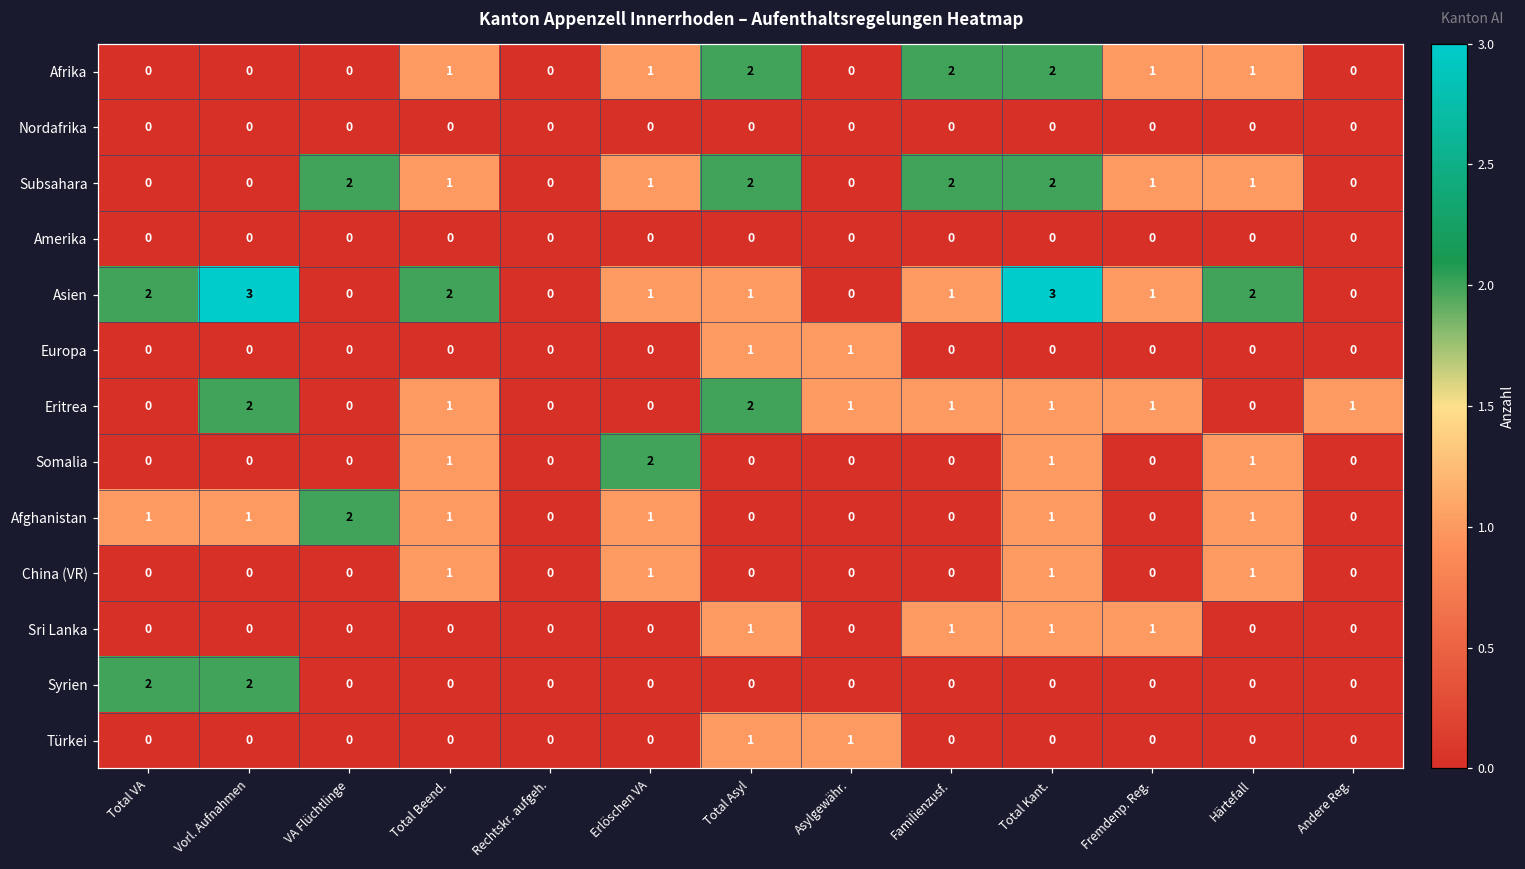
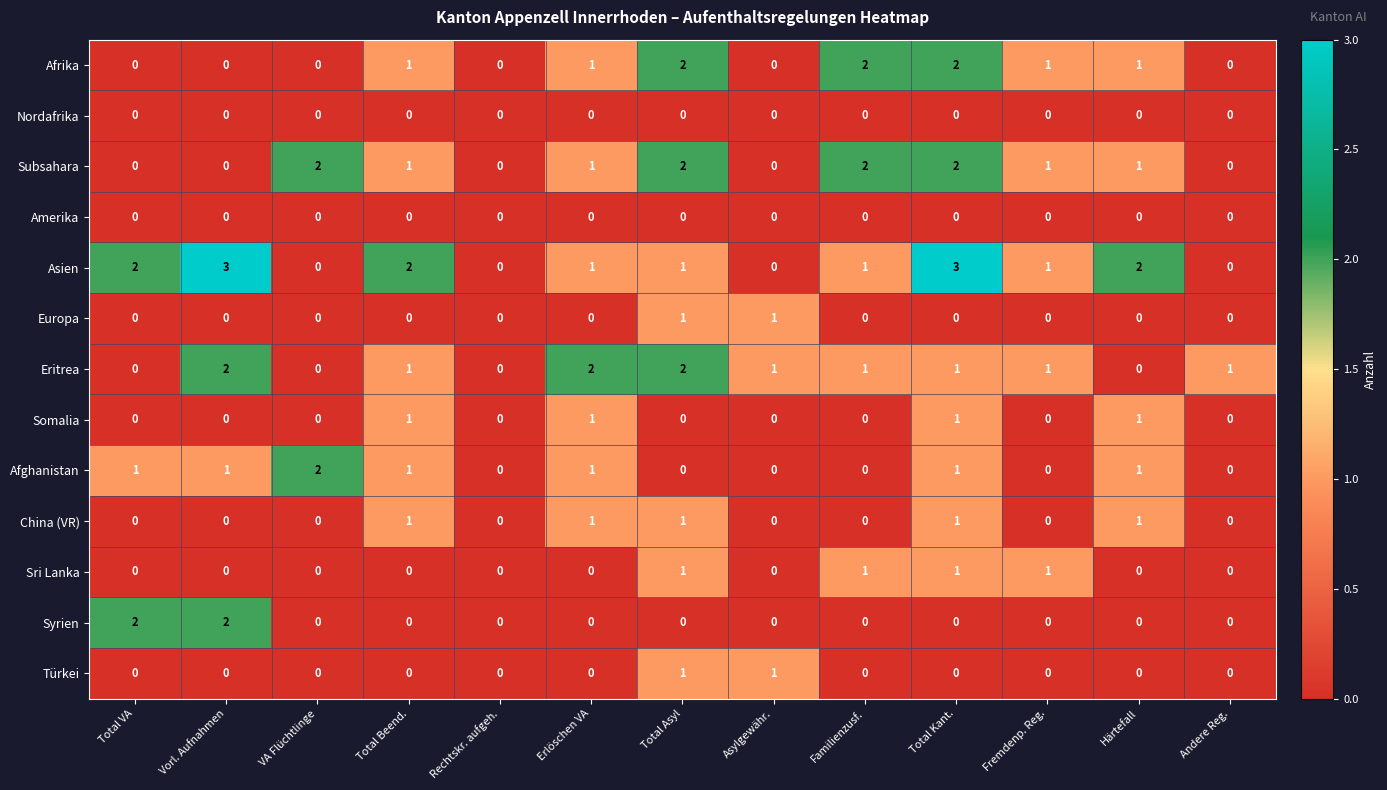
  {
    "Afrika": {
      "Total VA": 0,
      "Vorl. Aufnahmen": 0,
      "VA Flüchtlinge": 0,
      "Total Beend.": 1,
      "Rechtskr. aufgeh.": 0,
      "Erlöschen VA": 1,
      "Total Asyl": 2,
      "Asylgewähr.": 0,
      "Familienzusf.": 2,
      "Total Kant.": 2,
      "Fremdenp. Reg.": 1,
      "Härtefall": 1,
      "Andere Reg.": 0
    },
    "Nordafrika": {
      "Total VA": 0,
      "Vorl. Aufnahmen": 0,
      "VA Flüchtlinge": 0,
      "Total Beend.": 0,
      "Rechtskr. aufgeh.": 0,
      "Erlöschen VA": 0,
      "Total Asyl": 0,
      "Asylgewähr.": 0,
      "Familienzusf.": 0,
      "Total Kant.": 0,
      "Fremdenp. Reg.": 0,
      "Härtefall": 0,
      "Andere Reg.": 0
    },
    "Subsahara": {
      "Total VA": 0,
      "Vorl. Aufnahmen": 0,
      "VA Flüchtlinge": 2,
      "Total Beend.": 1,
      "Rechtskr. aufgeh.": 0,
      "Erlöschen VA": 1,
      "Total Asyl": 2,
      "Asylgewähr.": 0,
      "Familienzusf.": 2,
      "Total Kant.": 2,
      "Fremdenp. Reg.": 1,
      "Härtefall": 1,
      "Andere Reg.": 0
    },
    "Amerika": {
      "Total VA": 0,
      "Vorl. Aufnahmen": 0,
      "VA Flüchtlinge": 0,
      "Total Beend.": 0,
      "Rechtskr. aufgeh.": 0,
      "Erlöschen VA": 0,
      "Total Asyl": 0,
      "Asylgewähr.": 0,
      "Familienzusf.": 0,
      "Total Kant.": 0,
      "Fremdenp. Reg.": 0,
      "Härtefall": 0,
      "Andere Reg.": 0
    },
    "Asien": {
      "Total VA": 2,
      "Vorl. Aufnahmen": 3,
      "VA Flüchtlinge": 0,
      "Total Beend.": 2,
      "Rechtskr. aufgeh.": 0,
      "Erlöschen VA": 1,
      "Total Asyl": 1,
      "Asylgewähr.": 0,
      "Familienzusf.": 1,
      "Total Kant.": 3,
      "Fremdenp. Reg.": 1,
      "Härtefall": 2,
      "Andere Reg.": 0
    },
    "Europa": {
      "Total VA": 0,
      "Vorl. Aufnahmen": 0,
      "VA Flüchtlinge": 0,
      "Total Beend.": 0,
      "Rechtskr. aufgeh.": 0,
      "Erlöschen VA": 0,
      "Total Asyl": 1,
      "Asylgewähr.": 1,
      "Familienzusf.": 0,
      "Total Kant.": 0,
      "Fremdenp. Reg.": 0,
      "Härtefall": 0,
      "Andere Reg.": 0
    },
    "Eritrea": {
      "Total VA": 0,
      "Vorl. Aufnahmen": 2,
      "VA Flüchtlinge": 0,
      "Total Beend.": 1,
      "Rechtskr. aufgeh.": 0,
-     "Erlöschen VA": 0,
+     "Erlöschen VA": 2,
      "Total Asyl": 2,
      "Asylgewähr.": 1,
      "Familienzusf.": 1,
      "Total Kant.": 1,
      "Fremdenp. Reg.": 1,
      "Härtefall": 0,
      "Andere Reg.": 1
    },
    "Somalia": {
      "Total VA": 0,
      "Vorl. Aufnahmen": 0,
      "VA Flüchtlinge": 0,
      "Total Beend.": 1,
      "Rechtskr. aufgeh.": 0,
-     "Erlöschen VA": 2,
+     "Erlöschen VA": 1,
      "Total Asyl": 0,
      "Asylgewähr.": 0,
      "Familienzusf.": 0,
      "Total Kant.": 1,
      "Fremdenp. Reg.": 0,
      "Härtefall": 1,
      "Andere Reg.": 0
    },
    "Afghanistan": {
      "Total VA": 1,
      "Vorl. Aufnahmen": 1,
      "VA Flüchtlinge": 2,
      "Total Beend.": 1,
      "Rechtskr. aufgeh.": 0,
      "Erlöschen VA": 1,
      "Total Asyl": 0,
      "Asylgewähr.": 0,
      "Familienzusf.": 0,
      "Total Kant.": 1,
      "Fremdenp. Reg.": 0,
      "Härtefall": 1,
      "Andere Reg.": 0
    },
    "China (VR)": {
      "Total VA": 0,
      "Vorl. Aufnahmen": 0,
      "VA Flüchtlinge": 0,
      "Total Beend.": 1,
      "Rechtskr. aufgeh.": 0,
      "Erlöschen VA": 1,
-     "Total Asyl": 0,
+     "Total Asyl": 1,
      "Asylgewähr.": 0,
      "Familienzusf.": 0,
      "Total Kant.": 1,
      "Fremdenp. Reg.": 0,
      "Härtefall": 1,
      "Andere Reg.": 0
    },
    "Sri Lanka": {
      "Total VA": 0,
      "Vorl. Aufnahmen": 0,
      "VA Flüchtlinge": 0,
      "Total Beend.": 0,
      "Rechtskr. aufgeh.": 0,
      "Erlöschen VA": 0,
      "Total Asyl": 1,
      "Asylgewähr.": 0,
      "Familienzusf.": 1,
      "Total Kant.": 1,
      "Fremdenp. Reg.": 1,
      "Härtefall": 0,
      "Andere Reg.": 0
    },
    "Syrien": {
      "Total VA": 2,
      "Vorl. Aufnahmen": 2,
      "VA Flüchtlinge": 0,
      "Total Beend.": 0,
      "Rechtskr. aufgeh.": 0,
      "Erlöschen VA": 0,
      "Total Asyl": 0,
      "Asylgewähr.": 0,
      "Familienzusf.": 0,
      "Total Kant.": 0,
      "Fremdenp. Reg.": 0,
      "Härtefall": 0,
      "Andere Reg.": 0
    },
    "Türkei": {
      "Total VA": 0,
      "Vorl. Aufnahmen": 0,
      "VA Flüchtlinge": 0,
      "Total Beend.": 0,
      "Rechtskr. aufgeh.": 0,
      "Erlöschen VA": 0,
      "Total Asyl": 1,
      "Asylgewähr.": 1,
      "Familienzusf.": 0,
      "Total Kant.": 0,
      "Fremdenp. Reg.": 0,
      "Härtefall": 0,
      "Andere Reg.": 0
    }
  }
